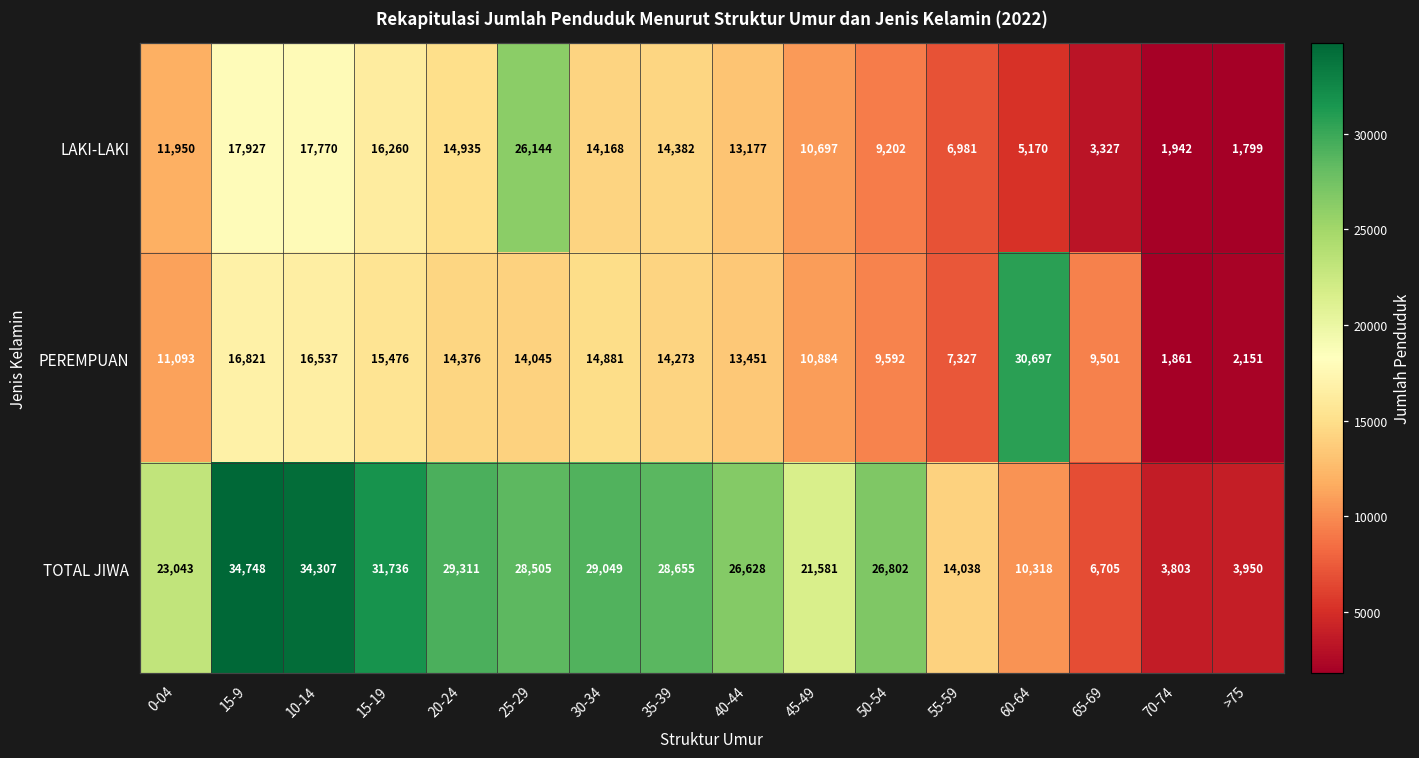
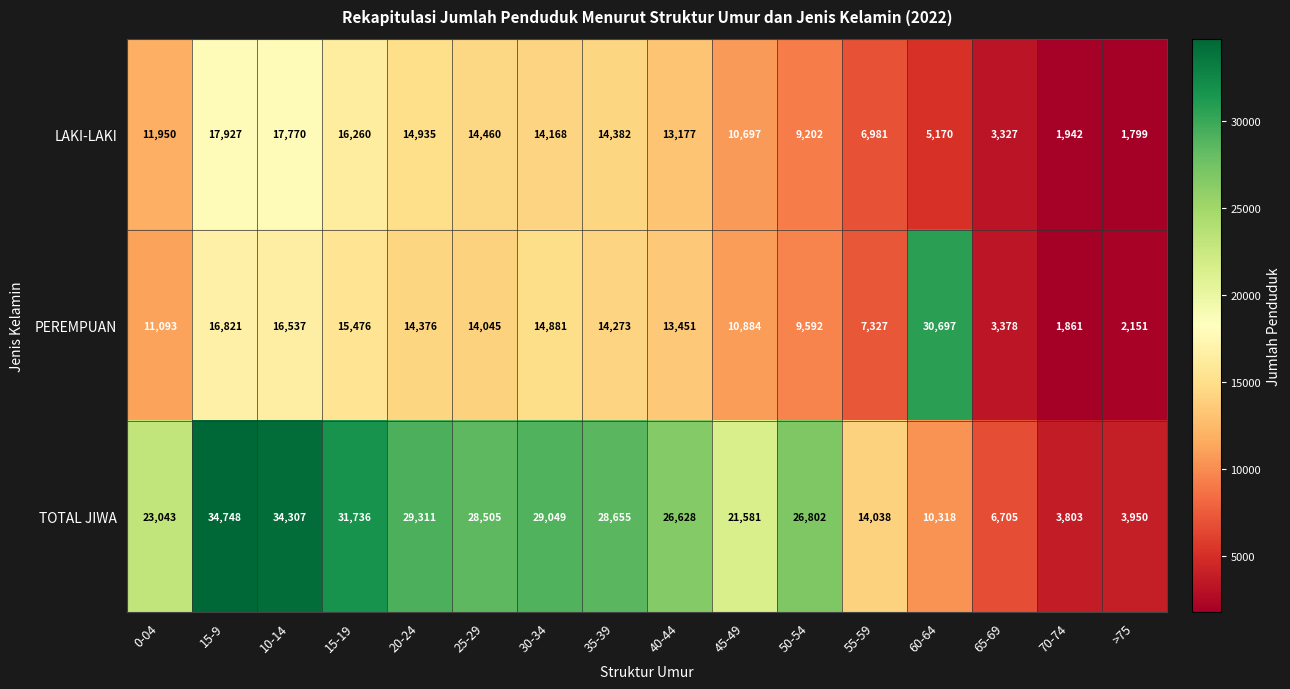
  {
    "LAKI-LAKI": {
      "0-04": "11,950",
      "15-9": "17,927",
      "10-14": "17,770",
      "15-19": "16,260",
      "20-24": "14,935",
-     "25-29": "26,144",
+     "25-29": "14,460",
      "30-34": "14,168",
      "35-39": "14,382",
      "40-44": "13,177",
      "45-49": "10,697",
      "50-54": "9,202",
      "55-59": "6,981",
      "60-64": "5,170",
      "65-69": "3,327",
      "70-74": "1,942",
      ">75": "1,799"
    },
    "PEREMPUAN": {
      "0-04": "11,093",
      "15-9": "16,821",
      "10-14": "16,537",
      "15-19": "15,476",
      "20-24": "14,376",
      "25-29": "14,045",
      "30-34": "14,881",
      "35-39": "14,273",
      "40-44": "13,451",
      "45-49": "10,884",
      "50-54": "9,592",
      "55-59": "7,327",
      "60-64": "30,697",
-     "65-69": "9,501",
+     "65-69": "3,378",
      "70-74": "1,861",
      ">75": "2,151"
    },
    "TOTAL JIWA": {
      "0-04": "23,043",
      "15-9": "34,748",
      "10-14": "34,307",
      "15-19": "31,736",
      "20-24": "29,311",
      "25-29": "28,505",
      "30-34": "29,049",
      "35-39": "28,655",
      "40-44": "26,628",
      "45-49": "21,581",
      "50-54": "26,802",
      "55-59": "14,038",
      "60-64": "10,318",
      "65-69": "6,705",
      "70-74": "3,803",
      ">75": "3,950"
    }
  }
